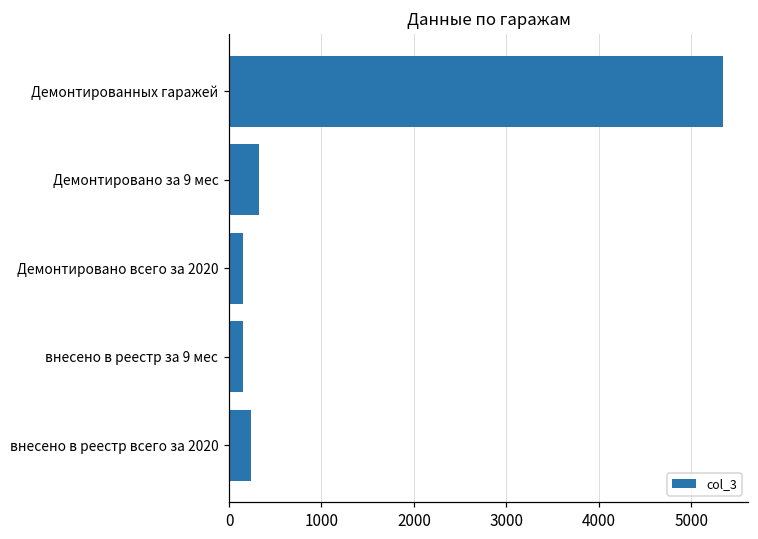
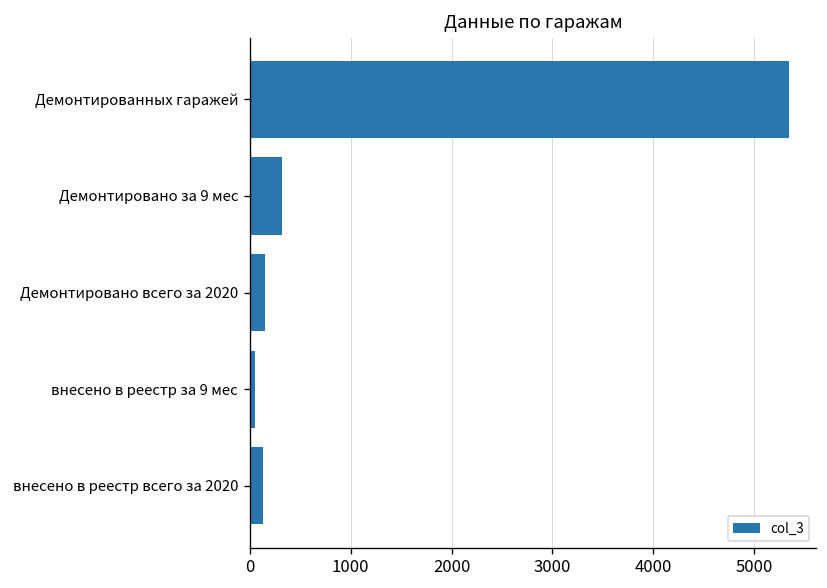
  {
    "Демонтированных гаражей": 5300,
    "Демонтировано за 9 мес": 300,
    "Демонтировано всего за 2020": 100,
-   "внесено в реестр за 9 мес": 200,
-   "внесено в реестр всего за 2020": 200
+   "внесено в реестр за 9 мес": 100,
+   "внесено в реестр всего за 2020": 100
  }
